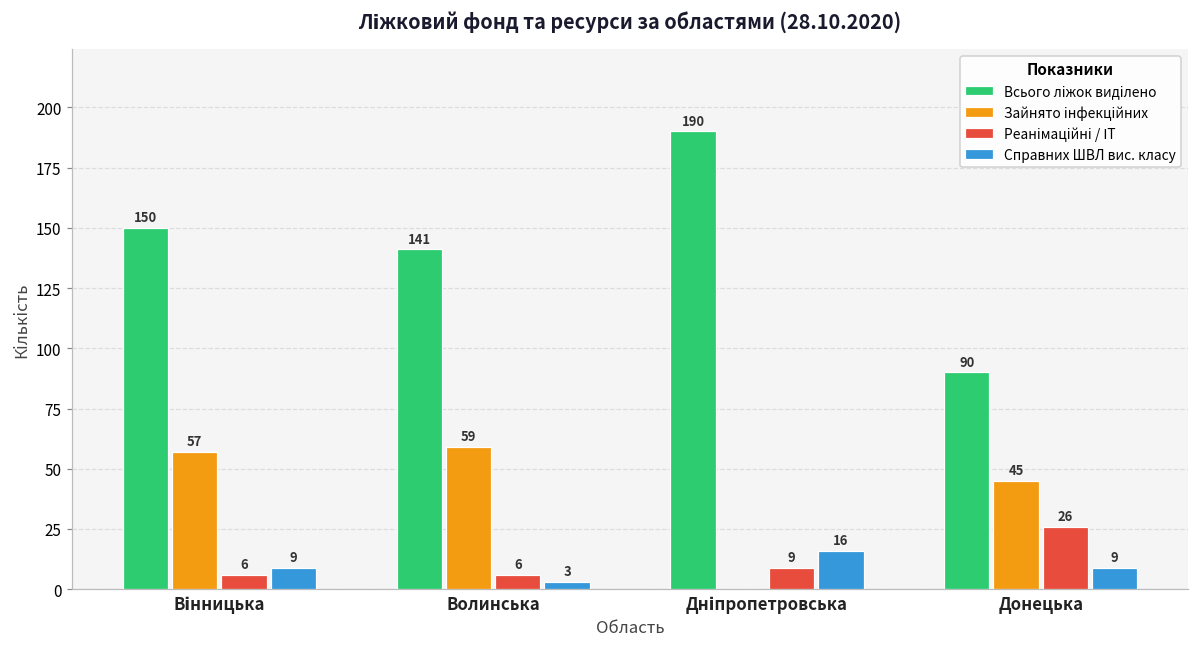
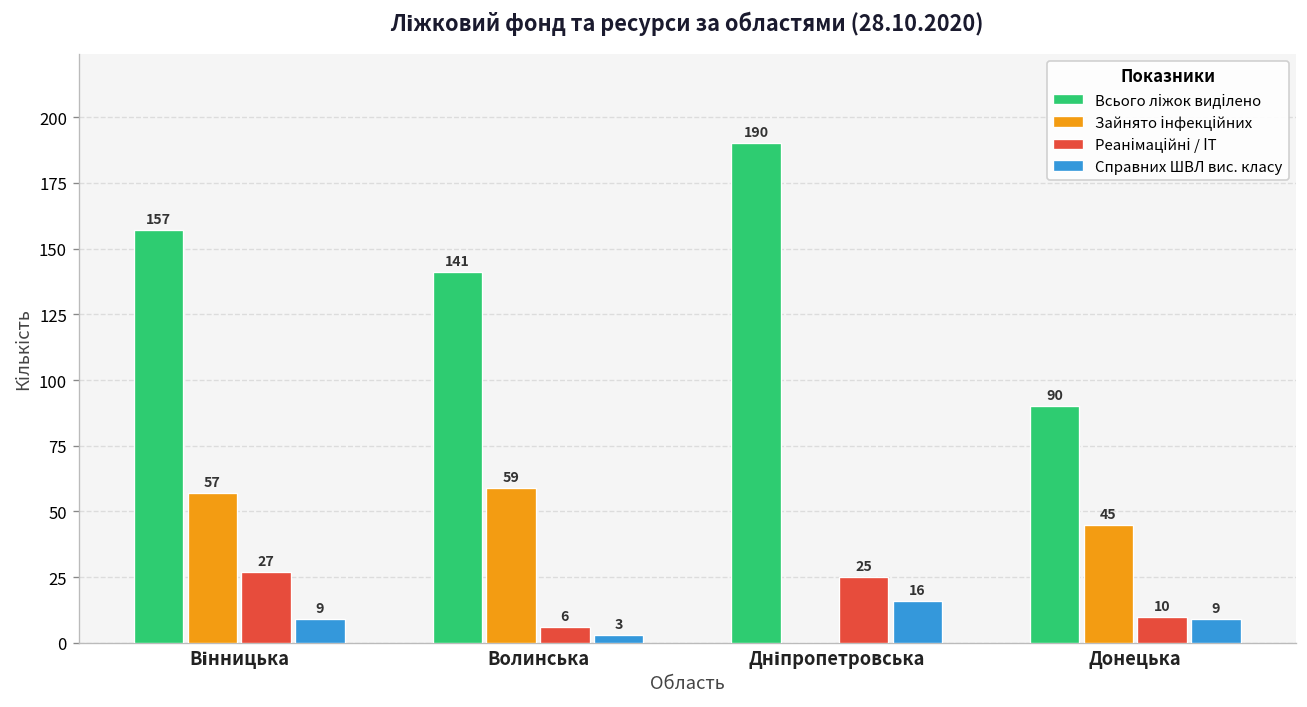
  {
    "Всього ліжок виділено": {
-     "Вінницька": 150,
+     "Вінницька": 157,
      "Волинська": 141,
      "Дніпропетровська": 190,
      "Донецька": 90
    },
    "Зайнято інфекційних": {
      "Вінницька": 57,
      "Волинська": 59,
      "Донецька": 45
    },
    "Реанімаційні / ІТ": {
-     "Вінницька": 6,
+     "Вінницька": 27,
      "Волинська": 6,
-     "Дніпропетровська": 9,
-     "Донецька": 26
+     "Дніпропетровська": 25,
+     "Донецька": 10
    },
    "Справних ШВЛ вис. класу": {
      "Вінницька": 9,
      "Волинська": 3,
      "Дніпропетровська": 16,
      "Донецька": 9
    }
  }
